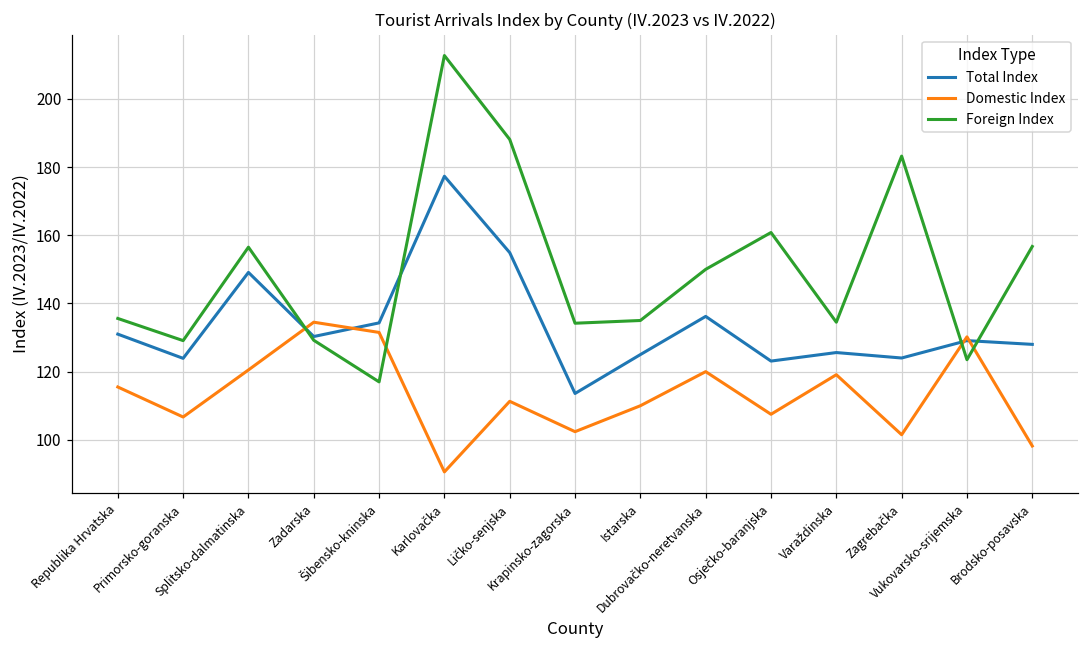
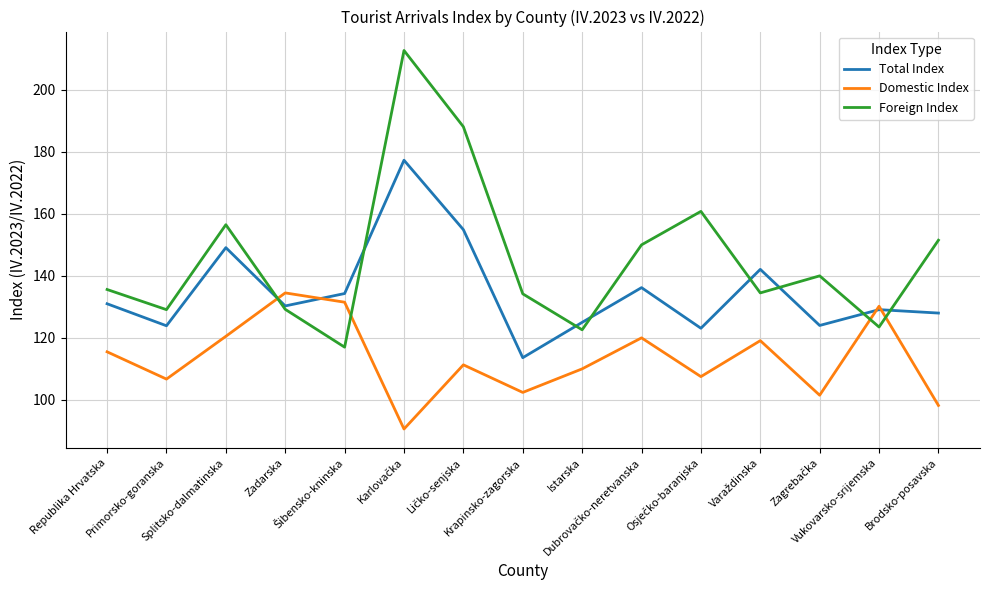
  {
    "Total Index": {
      "Republika Hrvatska": 131,
      "Primorsko-goranska": 124,
      "Splitsko-dalmatinska": 149,
      "Zadarska": 130,
      "Šibensko-kninska": 134,
      "Karlovačka": 177,
      "Ličko-senjska": 155,
      "Krapinsko-zagorska": 114,
      "Istarska": 125,
      "Dubrovačko-neretvanska": 136,
      "Osječko-baranjska": 123,
-     "Varaždinska": 126,
+     "Varaždinska": 142,
      "Zagrebačka": 124,
      "Vukovarsko-srijemska": 129,
      "Brodsko-posavska": 128
    },
    "Domestic Index": {
      "Republika Hrvatska": 116,
      "Primorsko-goranska": 107,
      "Splitsko-dalmatinska": 121,
      "Zadarska": 135,
      "Šibensko-kninska": 132,
      "Karlovačka": 91,
      "Ličko-senjska": 111,
      "Krapinsko-zagorska": 102,
      "Istarska": 110,
      "Dubrovačko-neretvanska": 120,
      "Osječko-baranjska": 108,
      "Varaždinska": 119,
      "Zagrebačka": 102,
      "Vukovarsko-srijemska": 130,
      "Brodsko-posavska": 98
    },
    "Foreign Index": {
      "Republika Hrvatska": 136,
      "Primorsko-goranska": 129,
      "Splitsko-dalmatinska": 157,
      "Zadarska": 129,
      "Šibensko-kninska": 117,
      "Karlovačka": 213,
      "Ličko-senjska": 188,
      "Krapinsko-zagorska": 134,
-     "Istarska": 135,
+     "Istarska": 123,
      "Dubrovačko-neretvanska": 150,
      "Osječko-baranjska": 161,
      "Varaždinska": 135,
-     "Zagrebačka": 183,
+     "Zagrebačka": 140,
      "Vukovarsko-srijemska": 124,
-     "Brodsko-posavska": 157
+     "Brodsko-posavska": 152
    }
  }
